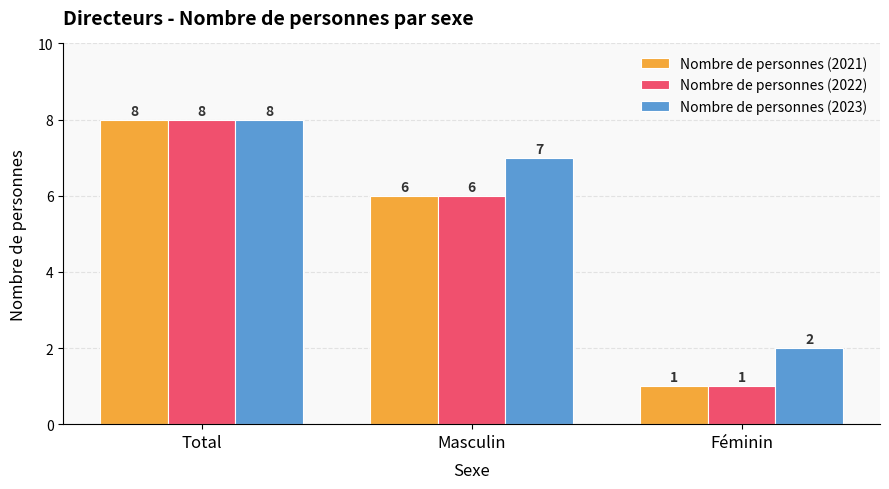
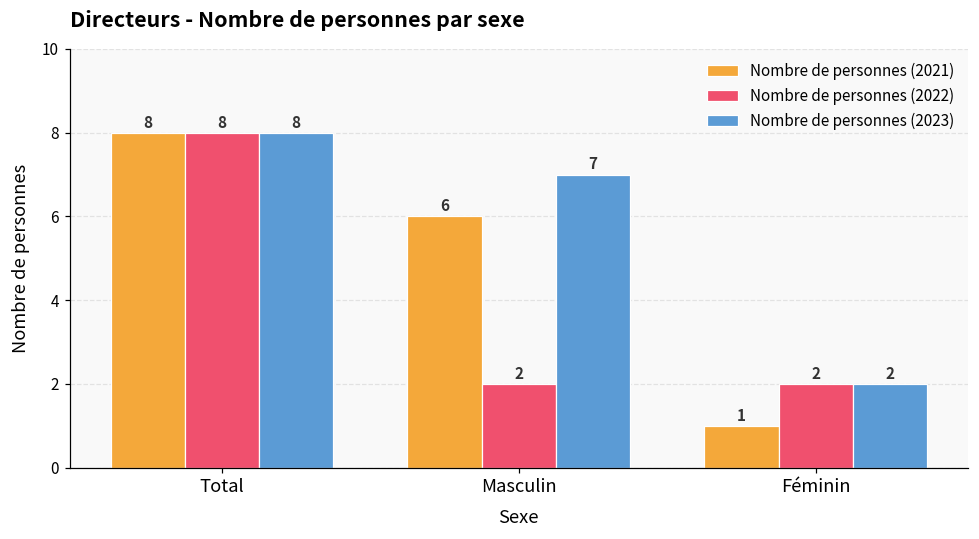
  {
    "Nombre de personnes (2021)": {
      "Total": 8,
      "Masculin": 6,
      "Féminin": 1
    },
    "Nombre de personnes (2022)": {
      "Total": 8,
-     "Masculin": 6,
-     "Féminin": 1
+     "Masculin": 2,
+     "Féminin": 2
    },
    "Nombre de personnes (2023)": {
      "Total": 8,
      "Masculin": 7,
      "Féminin": 2
    }
  }
